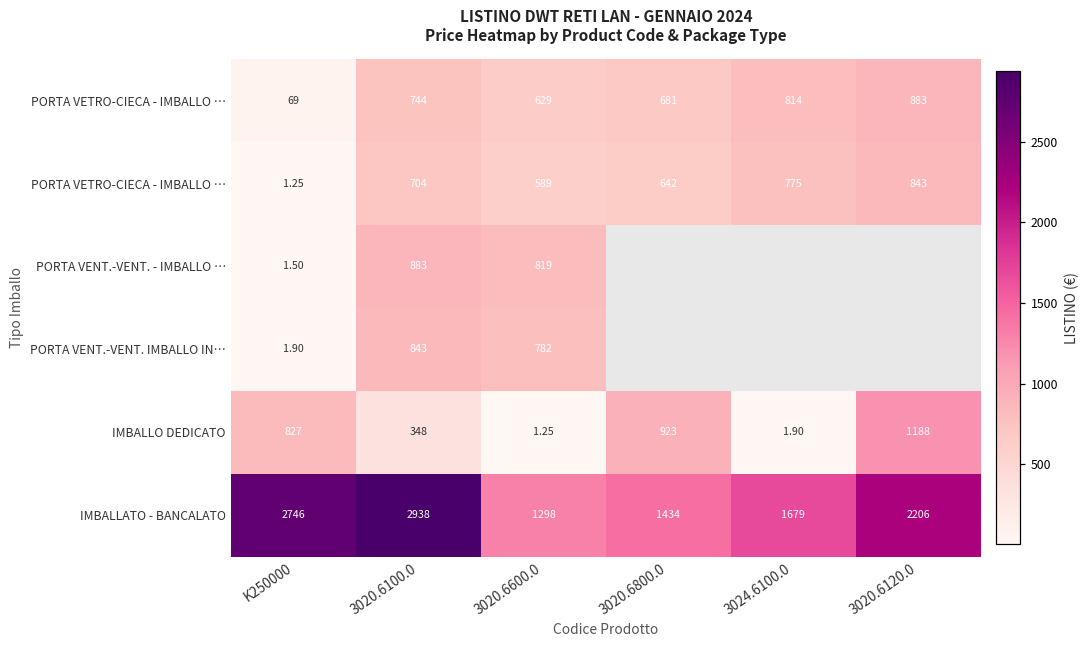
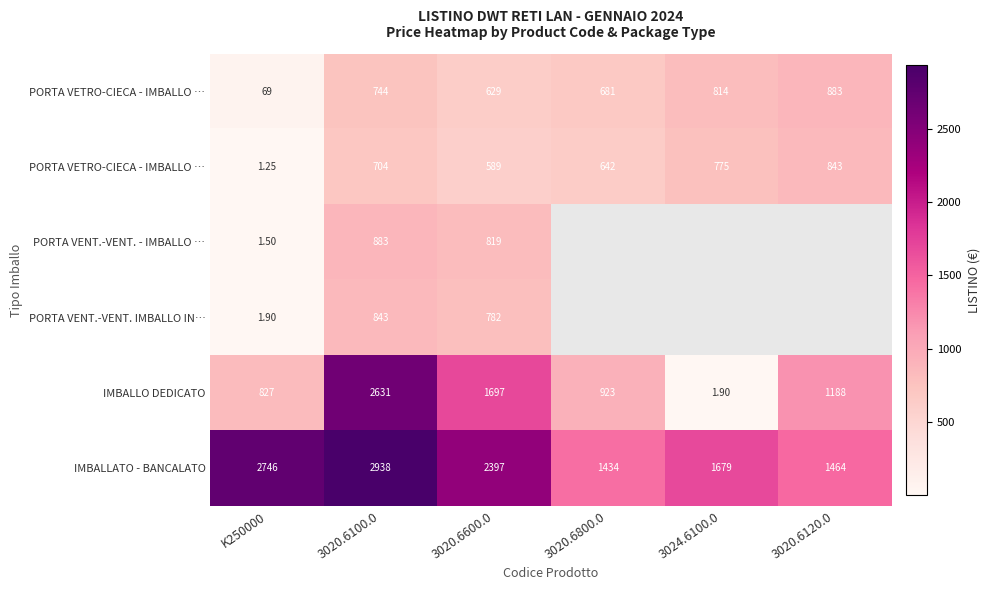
  {
    "PORTA VENT.-VENT. - IMBALLO …": {
      "K250000": 1.50,
      "3020.6100.0": 883,
      "3020.6600.0": 819
    },
    "PORTA VENT.-VENT. IMBALLO IN…": {
      "K250000": 1.90,
      "3020.6100.0": 843,
      "3020.6600.0": 782
    },
    "IMBALLO DEDICATO": {
      "K250000": 827,
-     "3020.6100.0": 348,
-     "3020.6600.0": 1.25,
+     "3020.6100.0": 2631,
+     "3020.6600.0": 1697,
      "3020.6800.0": 923,
      "3024.6100.0": 1.90,
      "3020.6120.0": 1188
    },
    "IMBALLATO - BANCALATO": {
      "K250000": 2746,
      "3020.6100.0": 2938,
-     "3020.6600.0": 1298,
+     "3020.6600.0": 2397,
      "3020.6800.0": 1434,
      "3024.6100.0": 1679,
-     "3020.6120.0": 2206
+     "3020.6120.0": 1464
    }
  }
